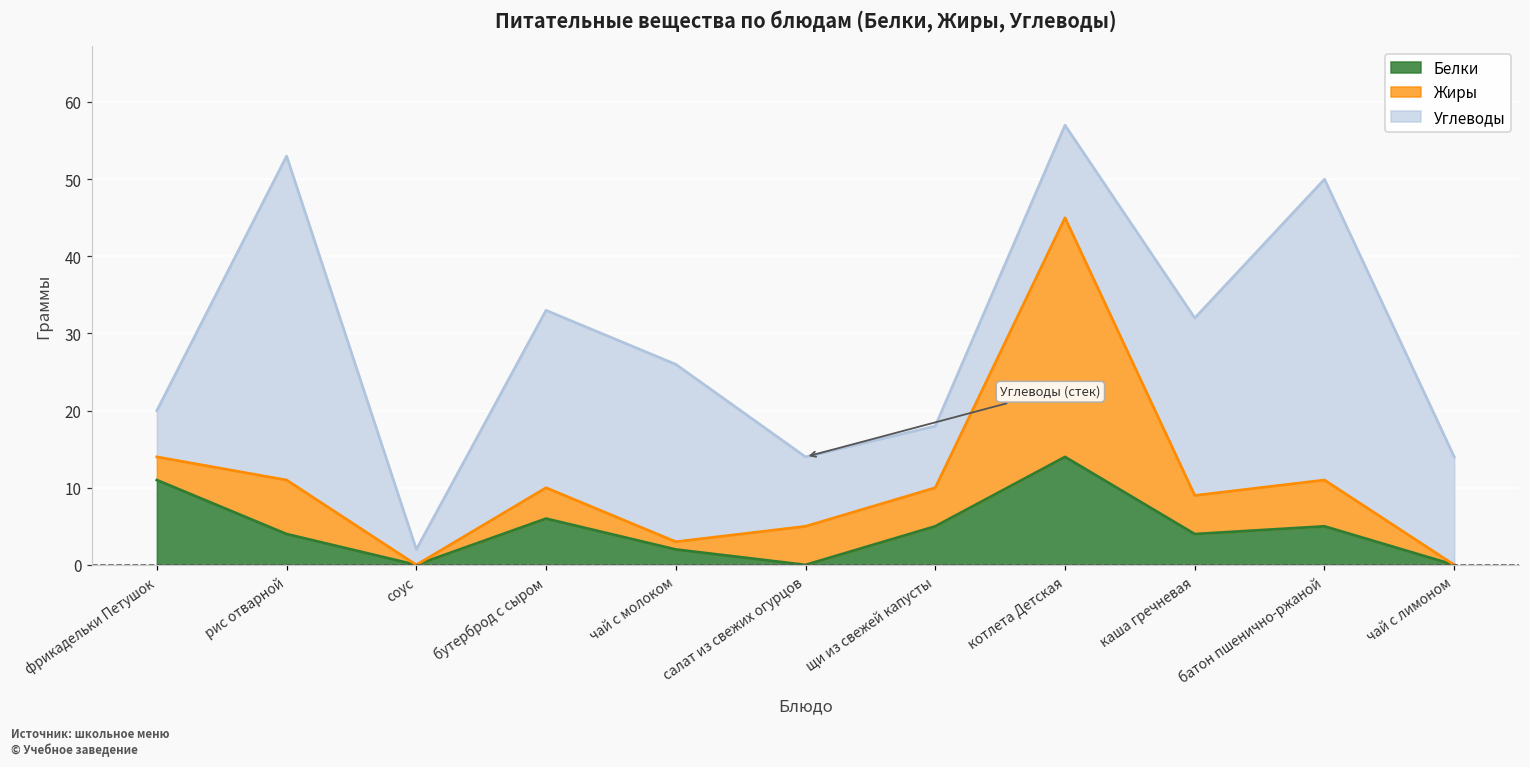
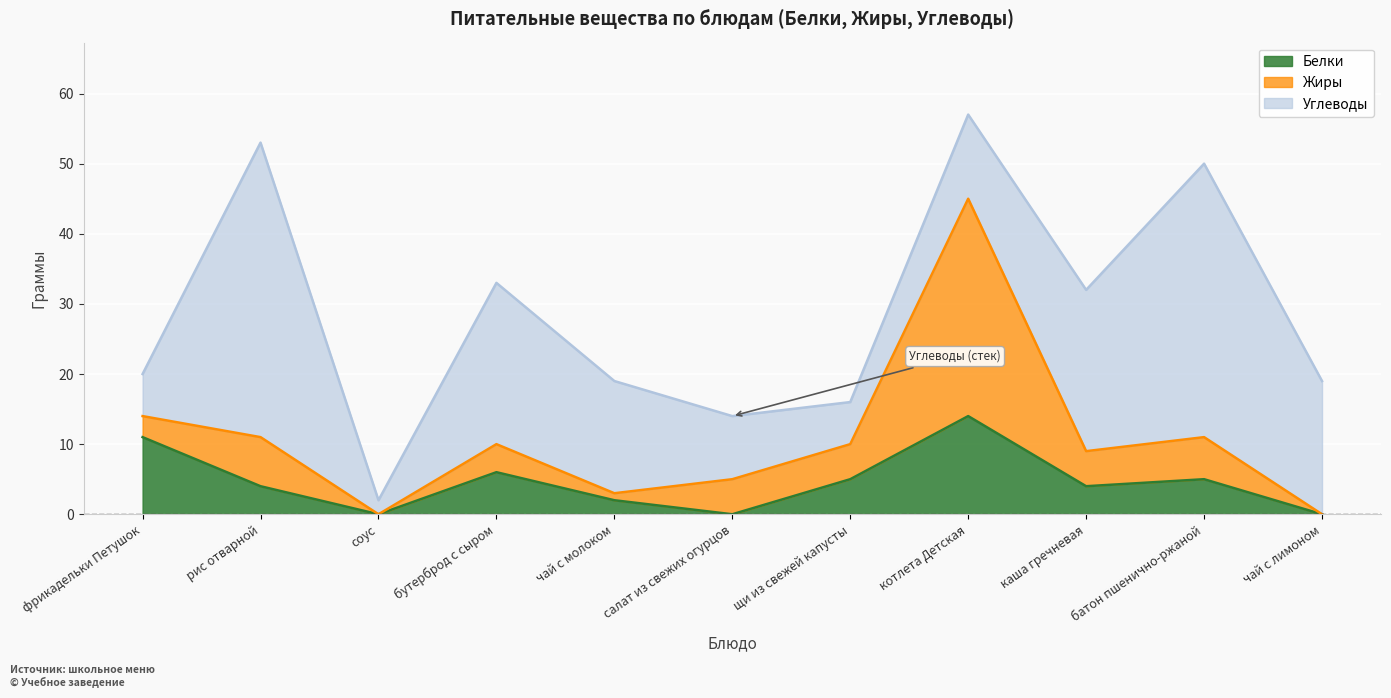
  {
    "Белки": {
      "фрикадельки Петушок": 11,
      "рис отварной": 4,
      "бутерброд с сыром": 6,
      "чай с молоком": 2,
      "салат из свежих огурцов": 0,
      "щи из свежей капусты": 5,
      "котлета Детская": 14,
      "каша гречневая": 4,
      "батон пшенично-ржаной": 5
    },
    "Жиры": {
      "фрикадельки Петушок": 3,
      "рис отварной": 7,
      "бутерброд с сыром": 4,
      "чай с молоком": 1,
      "салат из свежих огурцов": 5,
      "щи из свежей капусты": 5,
      "котлета Детская": 31,
      "каша гречневая": 5,
      "батон пшенично-ржаной": 6
    },
    "Углеводы": {
      "фрикадельки Петушок": 6,
      "рис отварной": 42,
      "соус": 2,
      "бутерброд с сыром": 23,
-     "чай с молоком": 23,
+     "чай с молоком": 16,
      "салат из свежих огурцов": 9,
-     "щи из свежей капусты": 8,
+     "щи из свежей капусты": 6,
      "котлета Детская": 12,
      "каша гречневая": 23,
      "батон пшенично-ржаной": 39,
-     "чай с лимоном": 14
+     "чай с лимоном": 19
    }
  }
